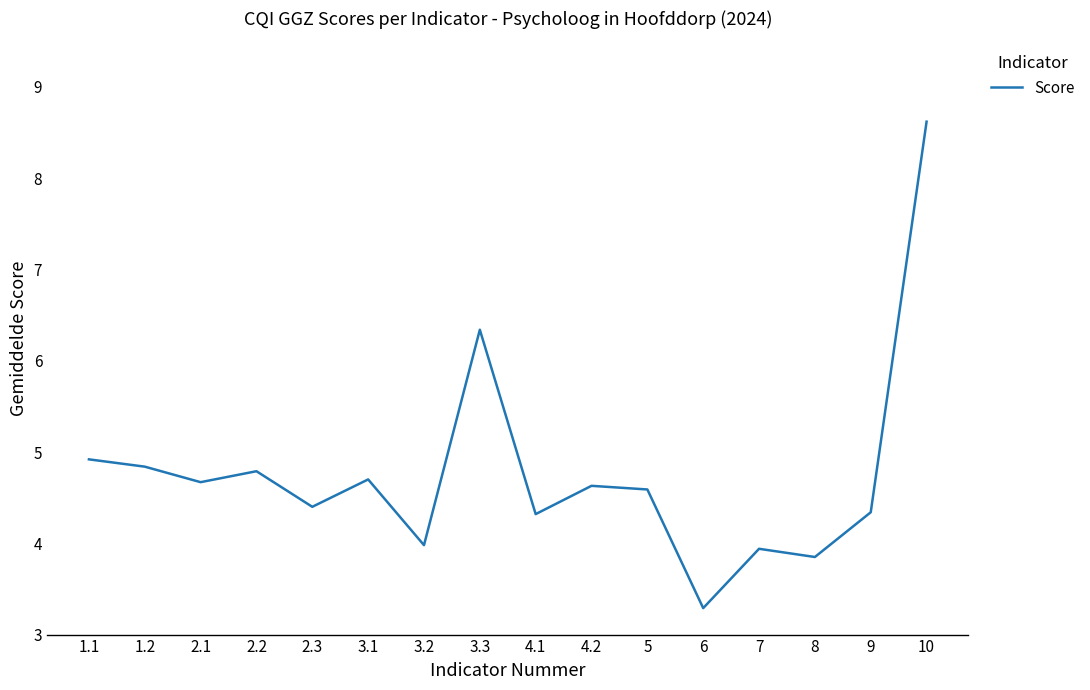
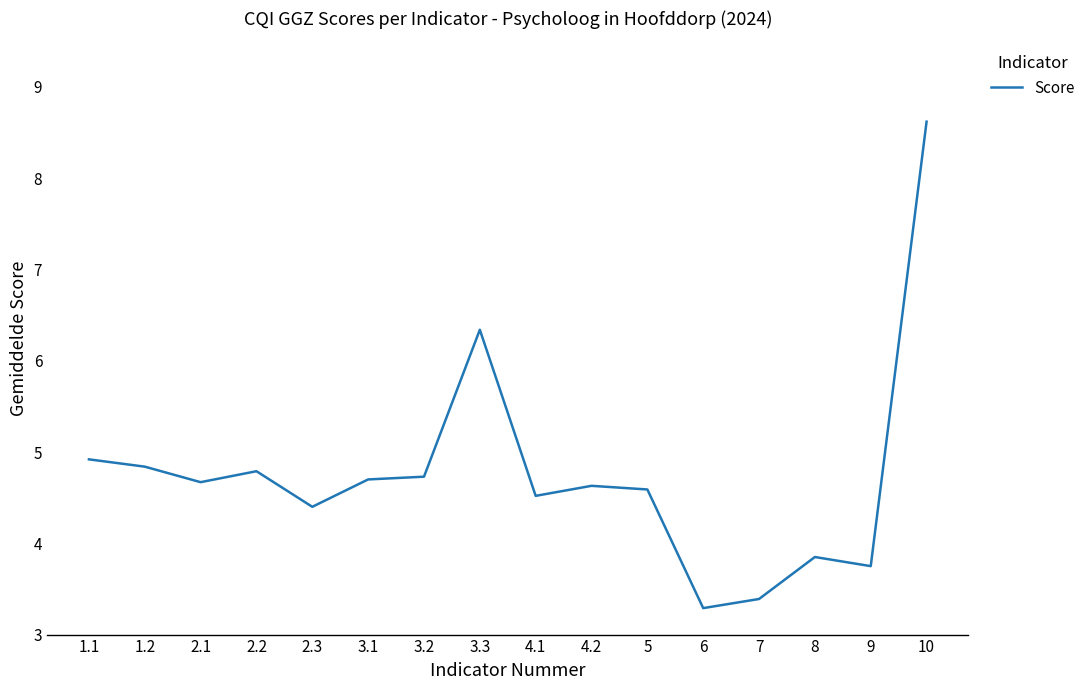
  {
    "1.1": 4.9,
    "1.2": 4.8,
    "2.1": 4.7,
    "2.2": 4.8,
    "2.3": 4.4,
    "3.1": 4.7,
-   "3.2": 4.0,
+   "3.2": 4.7,
    "3.3": 6.3,
-   "4.1": 4.3,
+   "4.1": 4.5,
    "4.2": 4.6,
    "5": 4.6,
    "6": 3.3,
-   "7": 3.9,
+   "7": 3.4,
    "8": 3.9,
-   "9": 4.3,
+   "9": 3.8,
    "10": 8.6
  }
